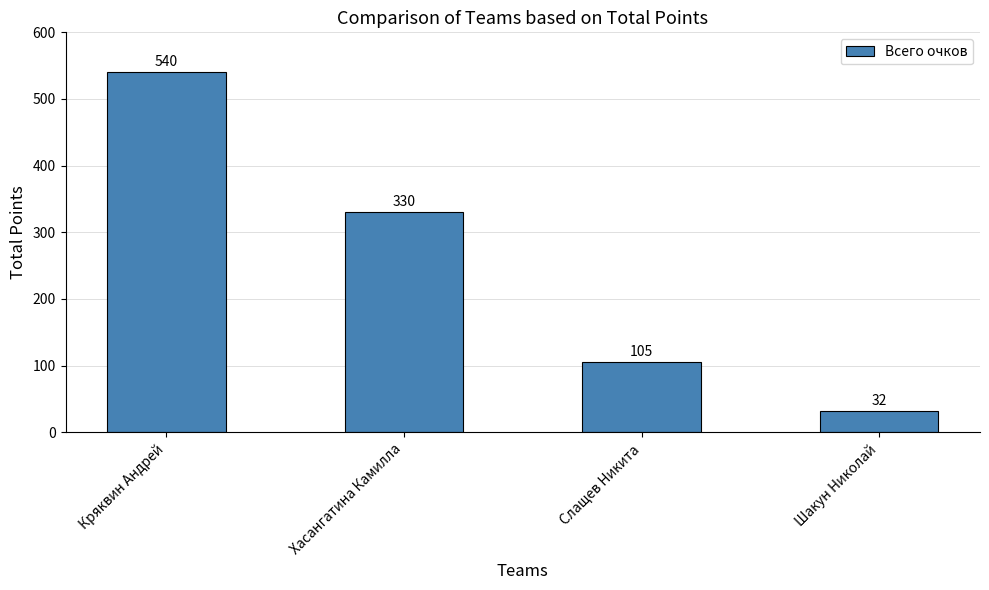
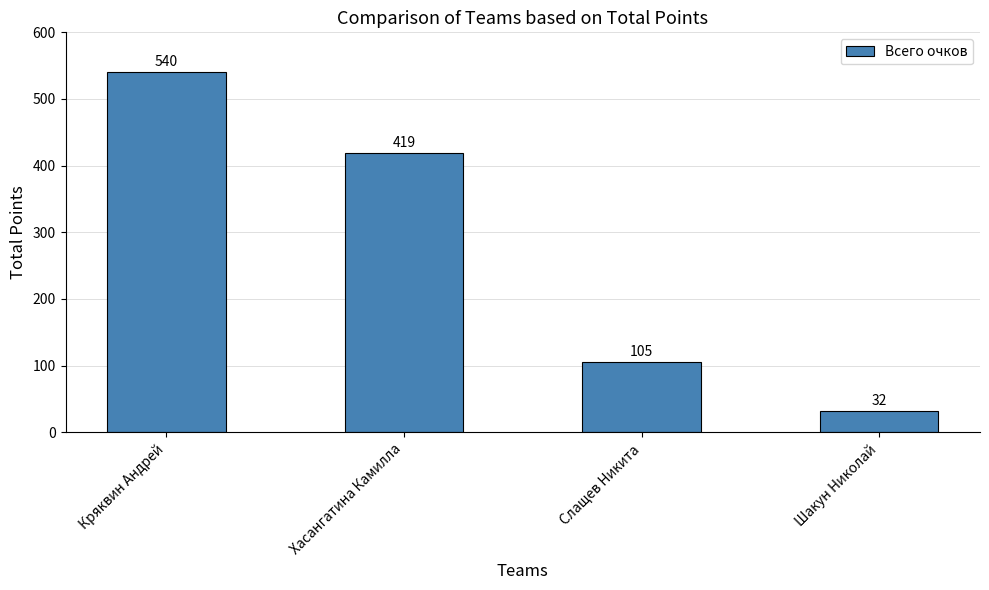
  {
    "Кряквин Андрей": 540,
-   "Хасангатина Камилла": 330,
+   "Хасангатина Камилла": 419,
    "Слащев Никита": 105,
    "Шакун Николай": 32
  }
